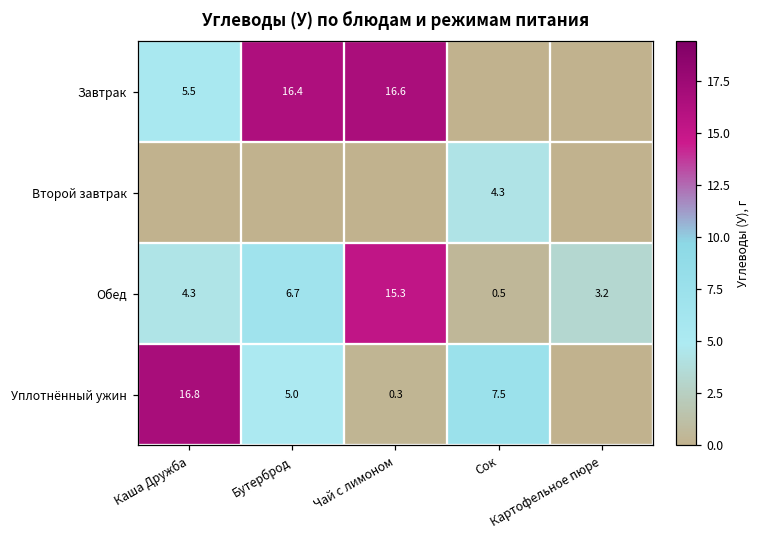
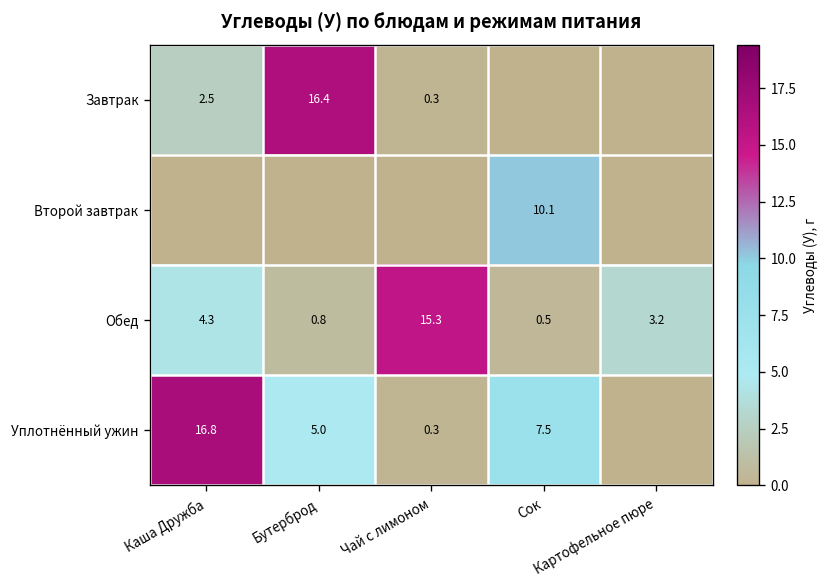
  {
    "Завтрак": {
-     "Каша Дружба": 5.5,
+     "Каша Дружба": 2.5,
      "Бутерброд": 16.4,
-     "Чай с лимоном": 16.6
+     "Чай с лимоном": 0.3
    },
    "Второй завтрак": {
-     "Сок": 4.3
+     "Сок": 10.1
    },
    "Обед": {
      "Каша Дружба": 4.3,
-     "Бутерброд": 6.7,
+     "Бутерброд": 0.8,
      "Чай с лимоном": 15.3,
      "Сок": 0.5,
      "Картофельное пюре": 3.2
    },
    "Уплотнённый ужин": {
      "Каша Дружба": 16.8,
      "Бутерброд": 5.0,
      "Чай с лимоном": 0.3,
      "Сок": 7.5
    }
  }
